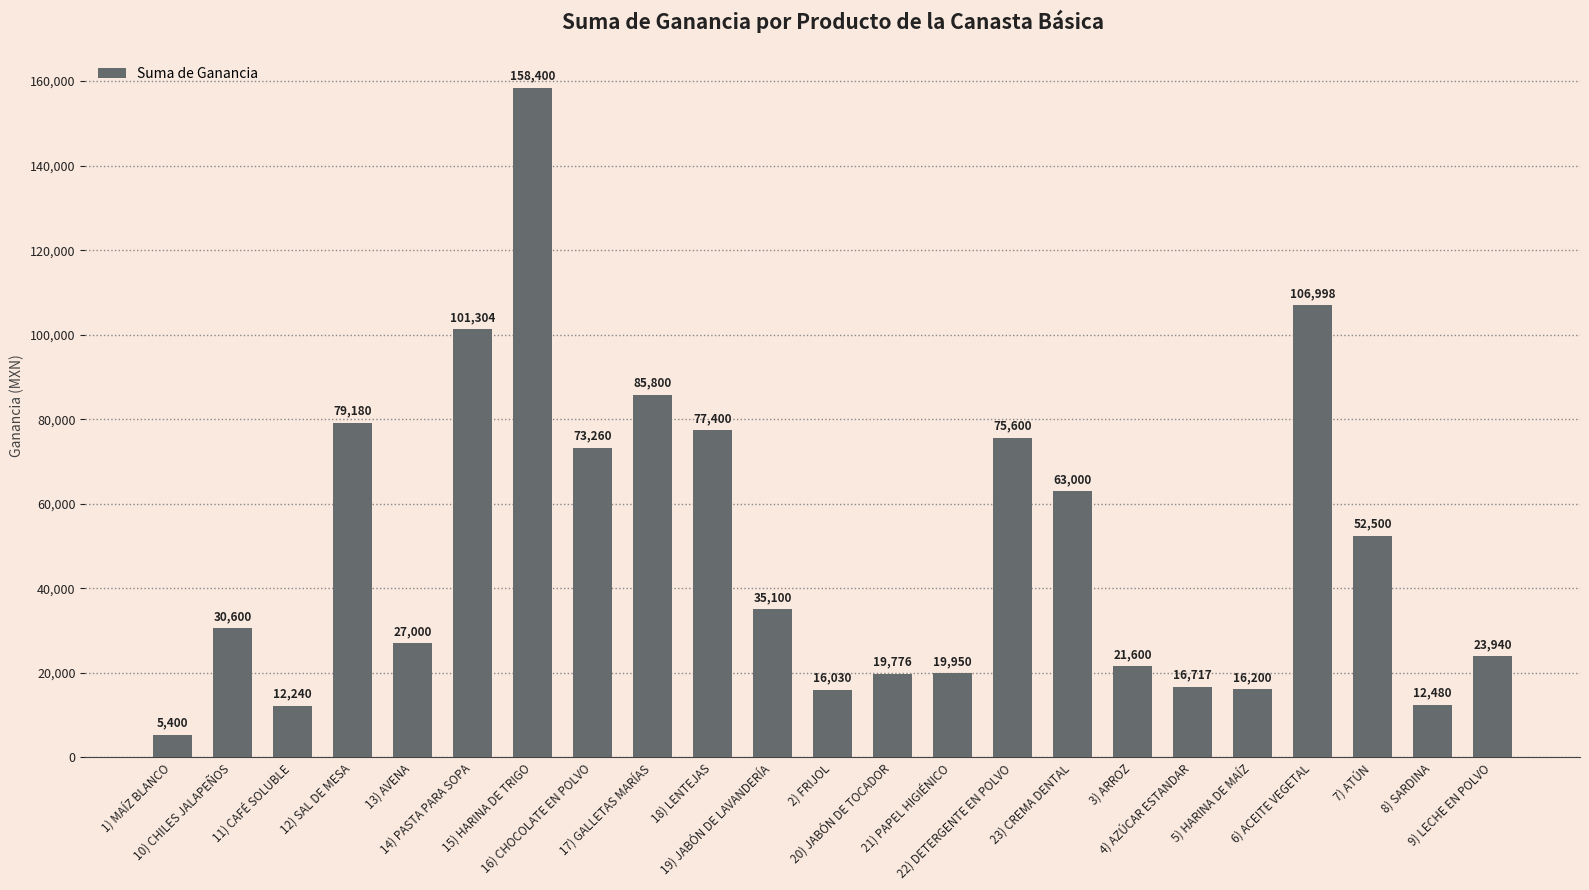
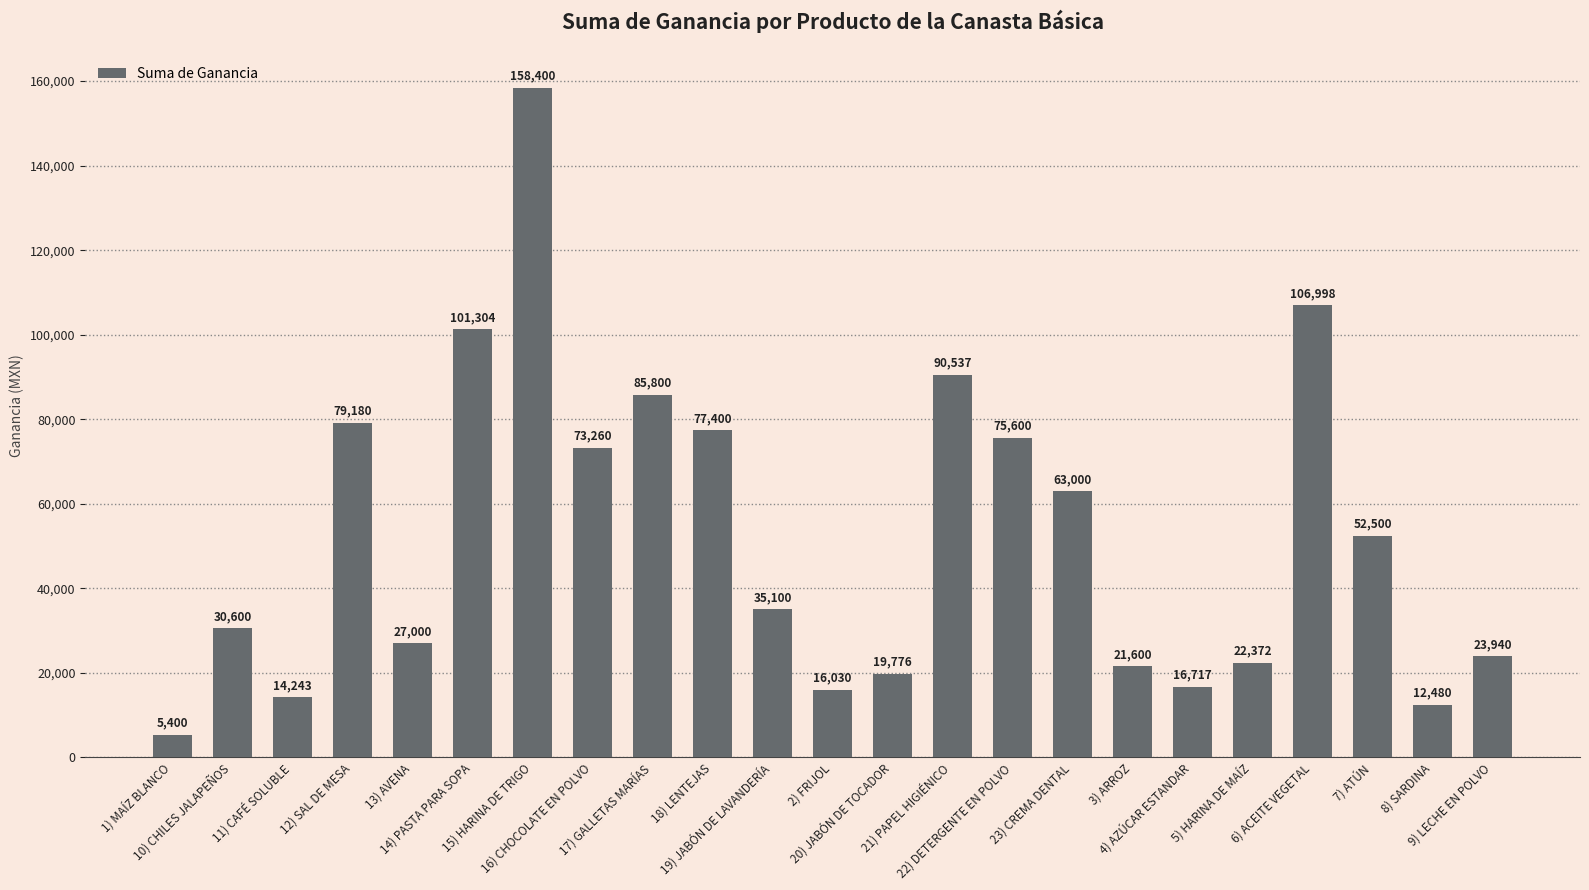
  {
    "1) MAÍZ BLANCO": "5,400",
    "10) CHILES JALAPEÑOS": "30,600",
-   "11) CAFÉ SOLUBLE": "12,240",
+   "11) CAFÉ SOLUBLE": "14,243",
    "12) SAL DE MESA": "79,180",
    "13) AVENA": "27,000",
    "14) PASTA PARA SOPA": "101,304",
    "15) HARINA DE TRIGO": "158,400",
    "16) CHOCOLATE EN POLVO": "73,260",
    "17) GALLETAS MARÍAS": "85,800",
    "18) LENTEJAS": "77,400",
    "19) JABÓN DE LAVANDERÍA": "35,100",
    "2) FRIJOL": "16,030",
    "20) JABÓN DE TOCADOR": "19,776",
-   "21) PAPEL HIGIÉNICO": "19,950",
+   "21) PAPEL HIGIÉNICO": "90,537",
    "22) DETERGENTE EN POLVO": "75,600",
    "23) CREMA DENTAL": "63,000",
    "3) ARROZ": "21,600",
    "4) AZÚCAR ESTANDAR": "16,717",
-   "5) HARINA DE MAÍZ": "16,200",
+   "5) HARINA DE MAÍZ": "22,372",
    "6) ACEITE VEGETAL": "106,998",
    "7) ATÚN": "52,500",
    "8) SARDINA": "12,480",
    "9) LECHE EN POLVO": "23,940"
  }
